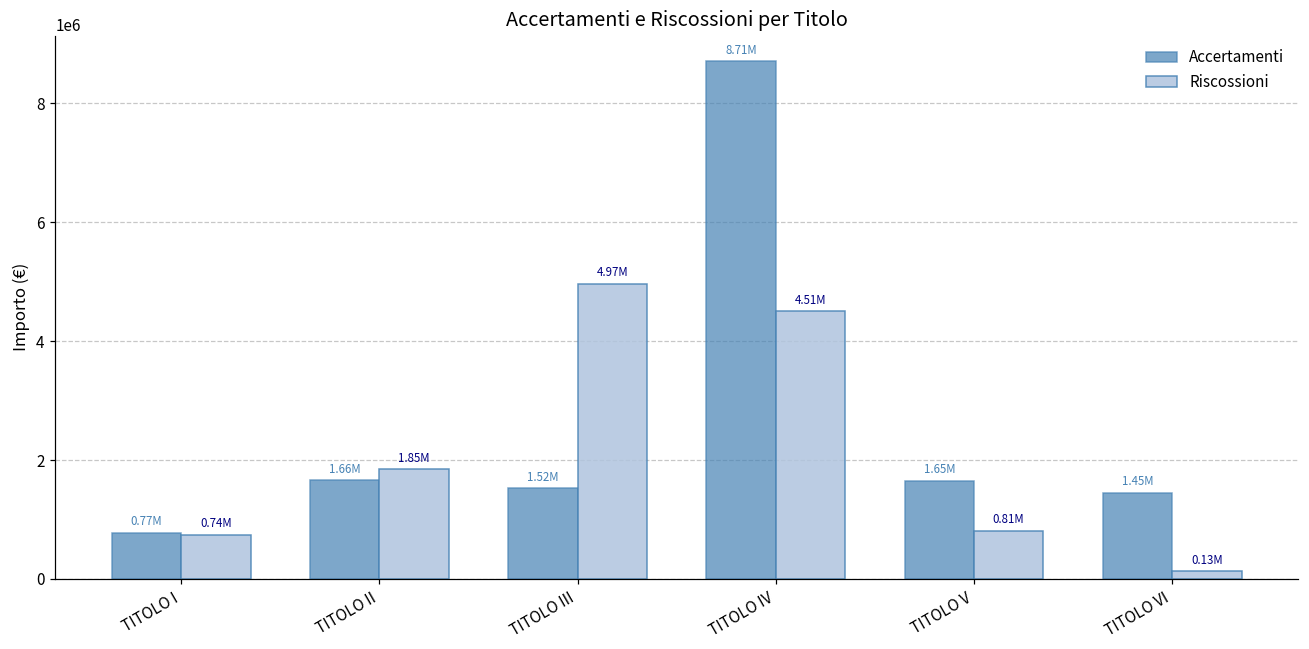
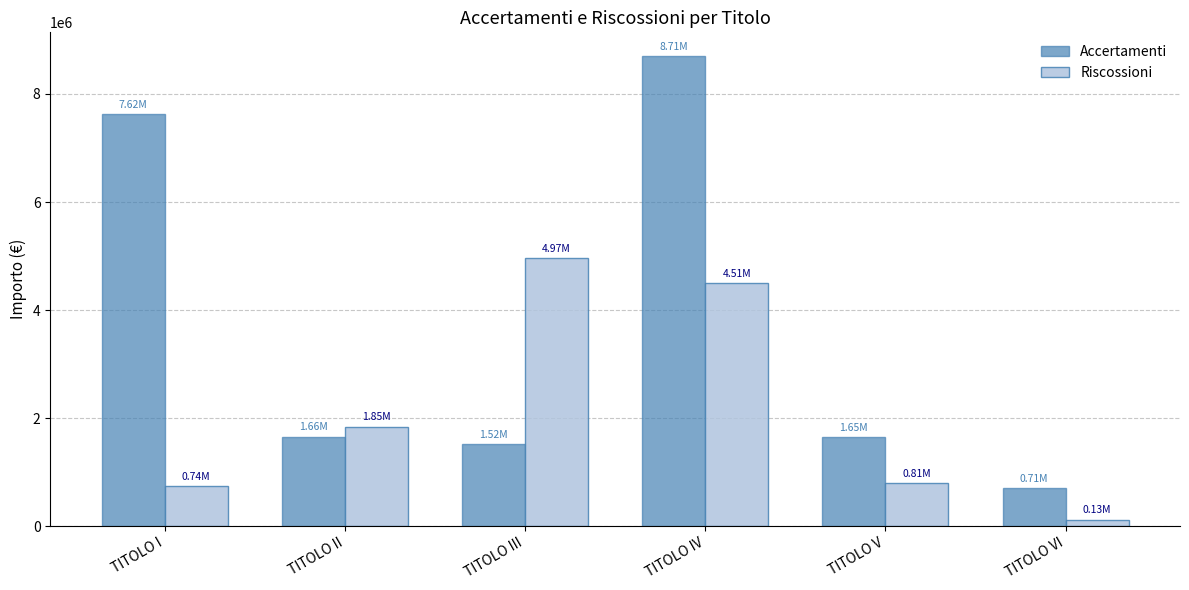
  {
    "Accertamenti": {
-     "TITOLO I": "0.77M",
+     "TITOLO I": "7.62M",
      "TITOLO II": "1.66M",
      "TITOLO III": "1.52M",
      "TITOLO IV": "8.71M",
      "TITOLO V": "1.65M",
-     "TITOLO VI": "1.45M"
+     "TITOLO VI": "0.71M"
    },
    "Riscossioni": {
      "TITOLO I": "0.74M",
      "TITOLO II": "1.85M",
      "TITOLO III": "4.97M",
      "TITOLO IV": "4.51M",
      "TITOLO V": "0.81M",
      "TITOLO VI": "0.13M"
    }
  }
